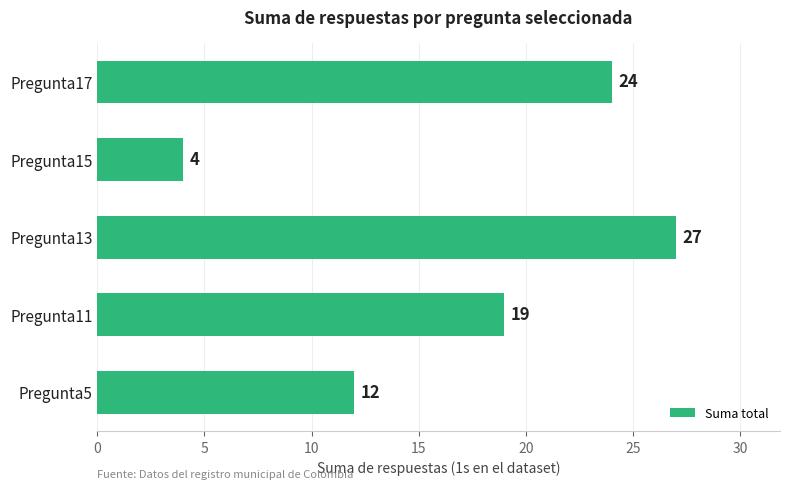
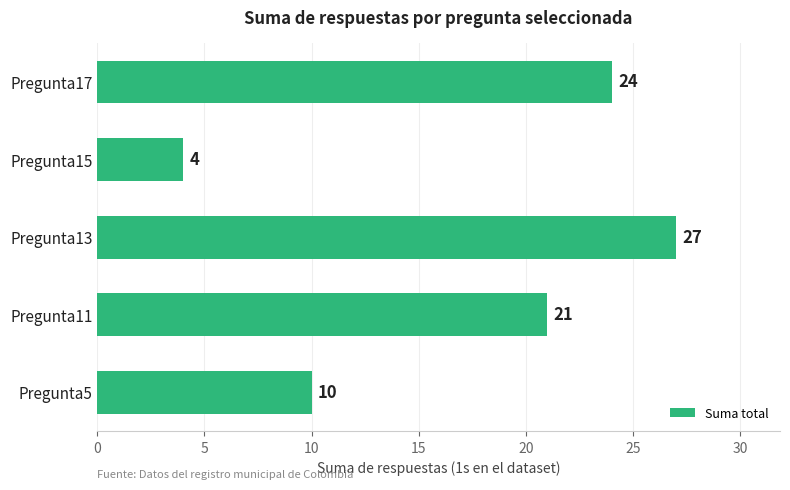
  {
    "Pregunta17": 24,
    "Pregunta15": 4,
    "Pregunta13": 27,
-   "Pregunta11": 19,
-   "Pregunta5": 12
+   "Pregunta11": 21,
+   "Pregunta5": 10
  }
